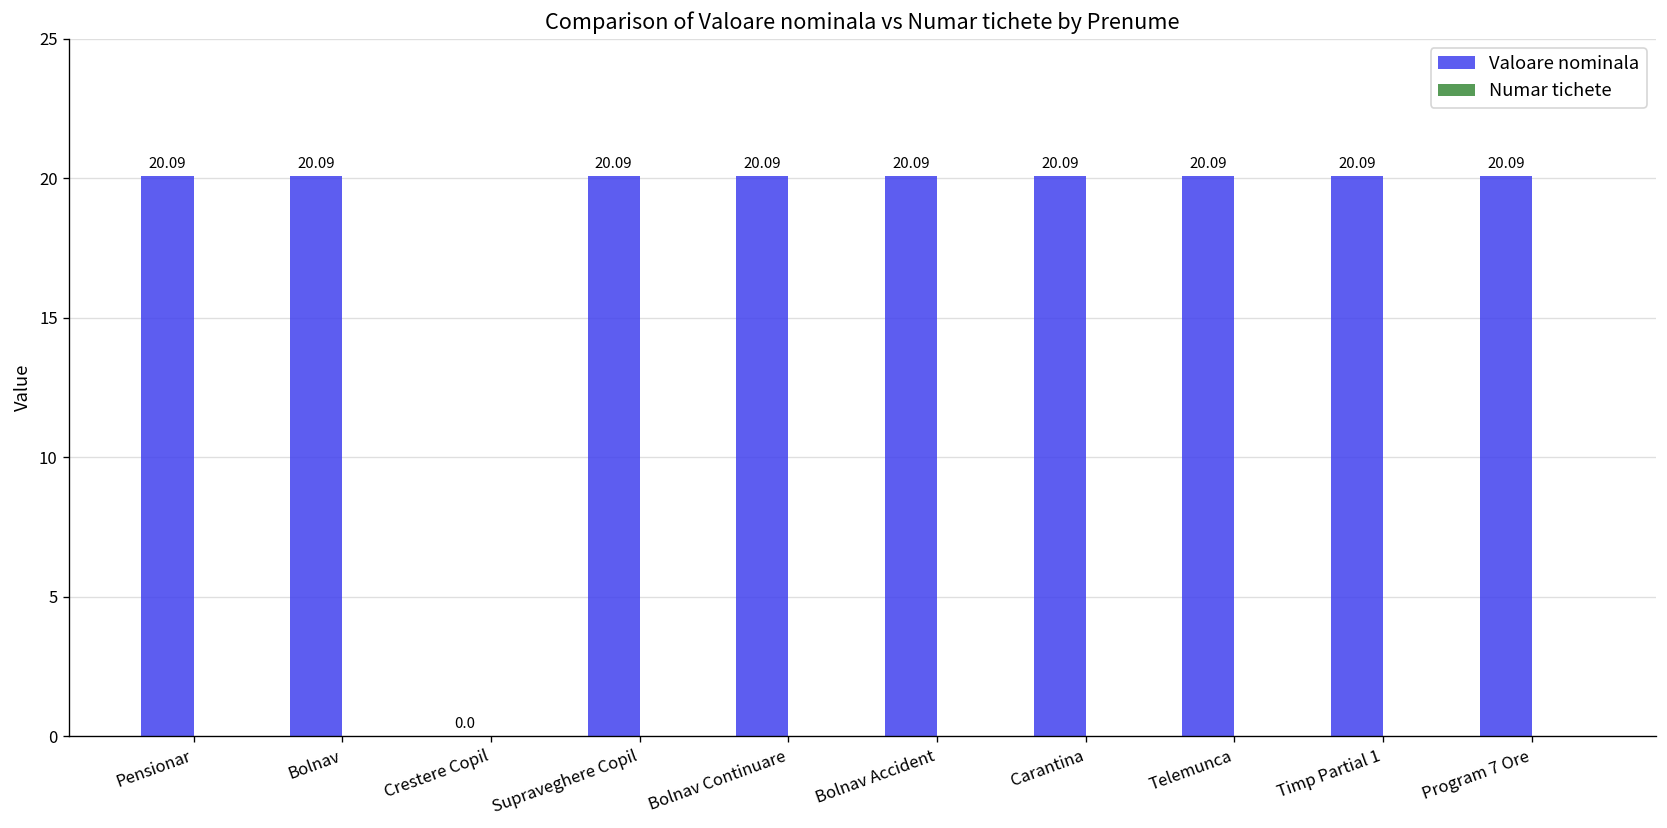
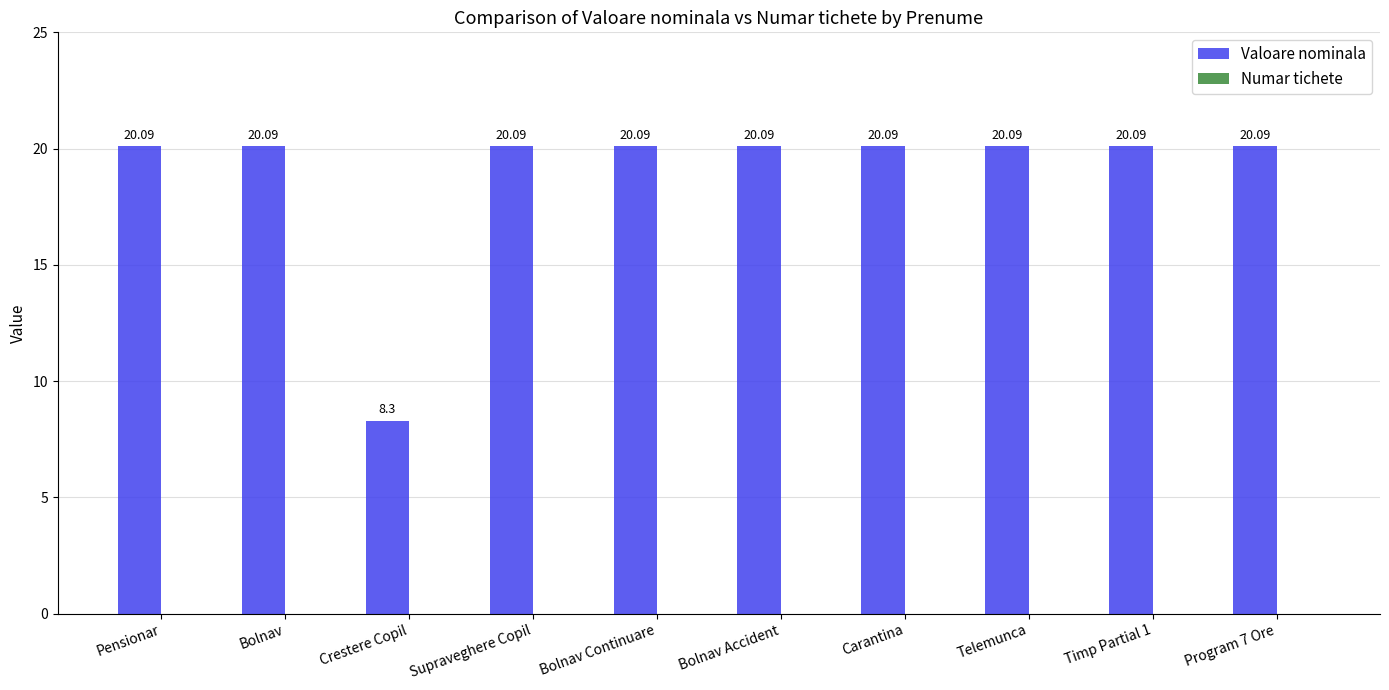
  {
    "Valoare nominala": {
      "Pensionar": 20.09,
      "Bolnav": 20.09,
-     "Crestere Copil": 0.0,
+     "Crestere Copil": 8.3,
      "Supraveghere Copil": 20.09,
      "Bolnav Continuare": 20.09,
      "Bolnav Accident": 20.09,
      "Carantina": 20.09,
      "Telemunca": 20.09,
      "Timp Partial 1": 20.09,
      "Program 7 Ore": 20.09
    },
    "Numar tichete": {
      "Pensionar": 0.0,
      "Bolnav": 0.0,
      "Crestere Copil": 0.0,
      "Supraveghere Copil": 0.0,
      "Bolnav Continuare": 0.0,
      "Bolnav Accident": 0.0,
      "Carantina": 0.0,
      "Telemunca": 0.0,
      "Timp Partial 1": 0.0,
      "Program 7 Ore": 0.0
    }
  }
